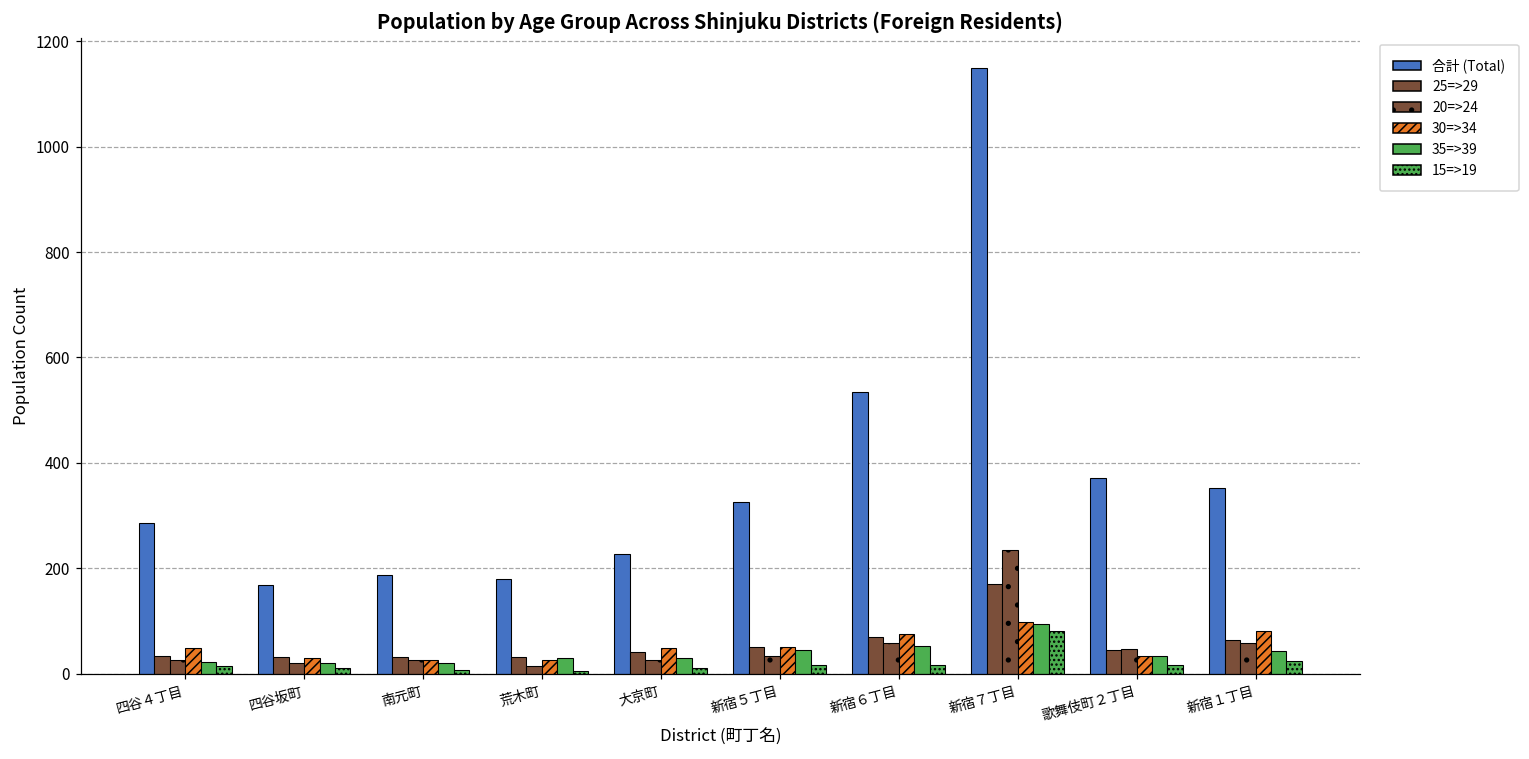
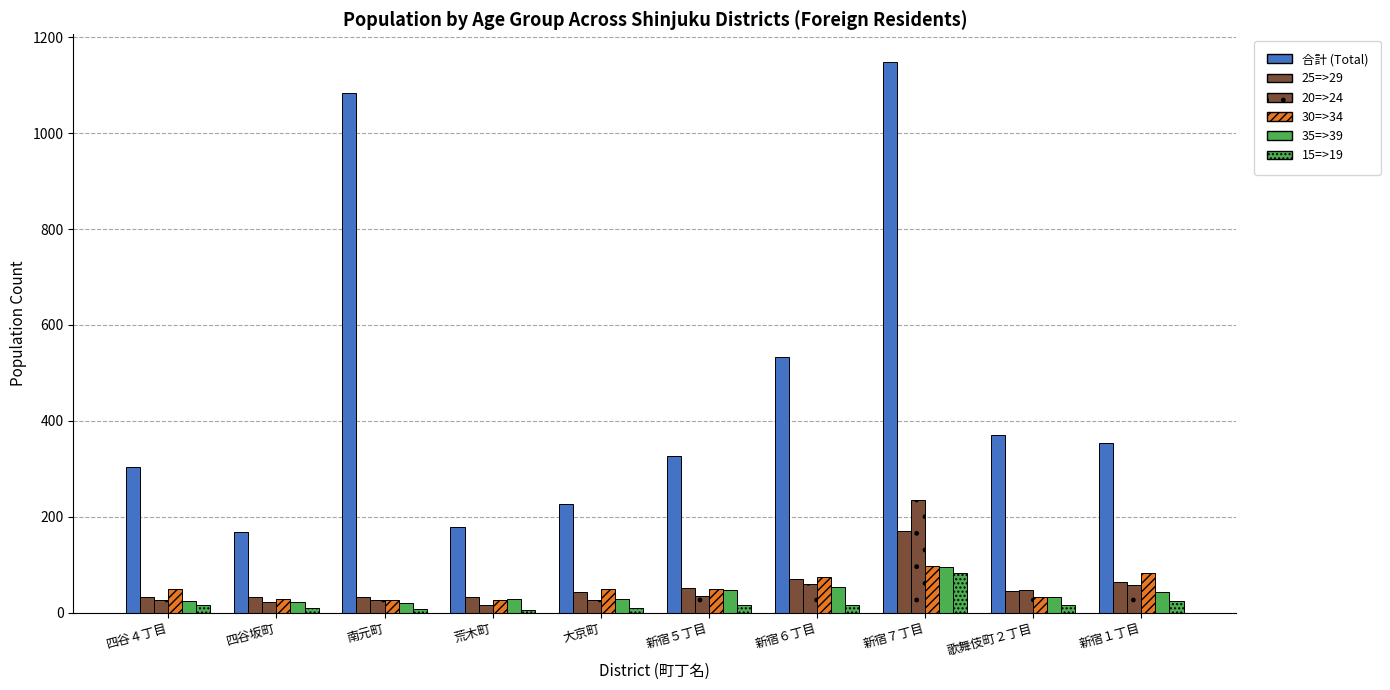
  {
    "合計 (Total)": {
-     "四谷４丁目": 290,
+     "四谷４丁目": 300,
      "四谷坂町": 170,
-     "南元町": 190,
+     "南元町": 1080,
      "荒木町": 180,
      "大京町": 230,
      "新宿５丁目": 330,
      "新宿６丁目": 530,
      "新宿７丁目": 1150,
      "歌舞伎町２丁目": 370,
      "新宿１丁目": 350
    },
    "30=>34": {
      "四谷４丁目": 50,
      "四谷坂町": 30,
      "南元町": 30,
      "荒木町": 30,
      "大京町": 50,
      "新宿５丁目": 50,
      "新宿６丁目": 80,
      "新宿７丁目": 100,
      "歌舞伎町２丁目": 30,
      "新宿１丁目": 80
    }
  }
